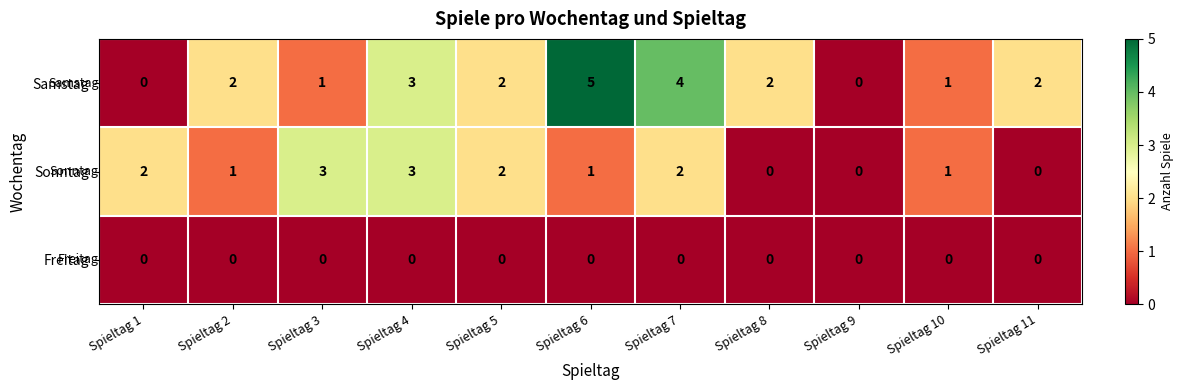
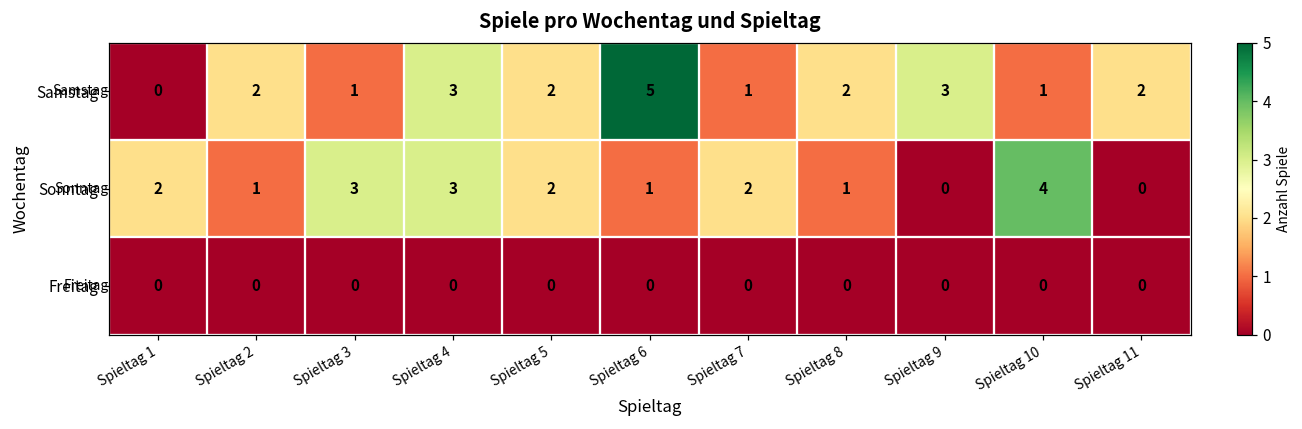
  {
    "Samstag": {
      "Spieltag 1": 0,
      "Spieltag 2": 2,
      "Spieltag 3": 1,
      "Spieltag 4": 3,
      "Spieltag 5": 2,
      "Spieltag 6": 5,
-     "Spieltag 7": 4,
+     "Spieltag 7": 1,
      "Spieltag 8": 2,
-     "Spieltag 9": 0,
+     "Spieltag 9": 3,
      "Spieltag 10": 1,
      "Spieltag 11": 2
    },
    "Sonntag": {
      "Spieltag 1": 2,
      "Spieltag 2": 1,
      "Spieltag 3": 3,
      "Spieltag 4": 3,
      "Spieltag 5": 2,
      "Spieltag 6": 1,
      "Spieltag 7": 2,
-     "Spieltag 8": 0,
+     "Spieltag 8": 1,
      "Spieltag 9": 0,
-     "Spieltag 10": 1,
+     "Spieltag 10": 4,
      "Spieltag 11": 0
    },
    "Freitag": {
      "Spieltag 1": 0,
      "Spieltag 2": 0,
      "Spieltag 3": 0,
      "Spieltag 4": 0,
      "Spieltag 5": 0,
      "Spieltag 6": 0,
      "Spieltag 7": 0,
      "Spieltag 8": 0,
      "Spieltag 9": 0,
      "Spieltag 10": 0,
      "Spieltag 11": 0
    }
  }
